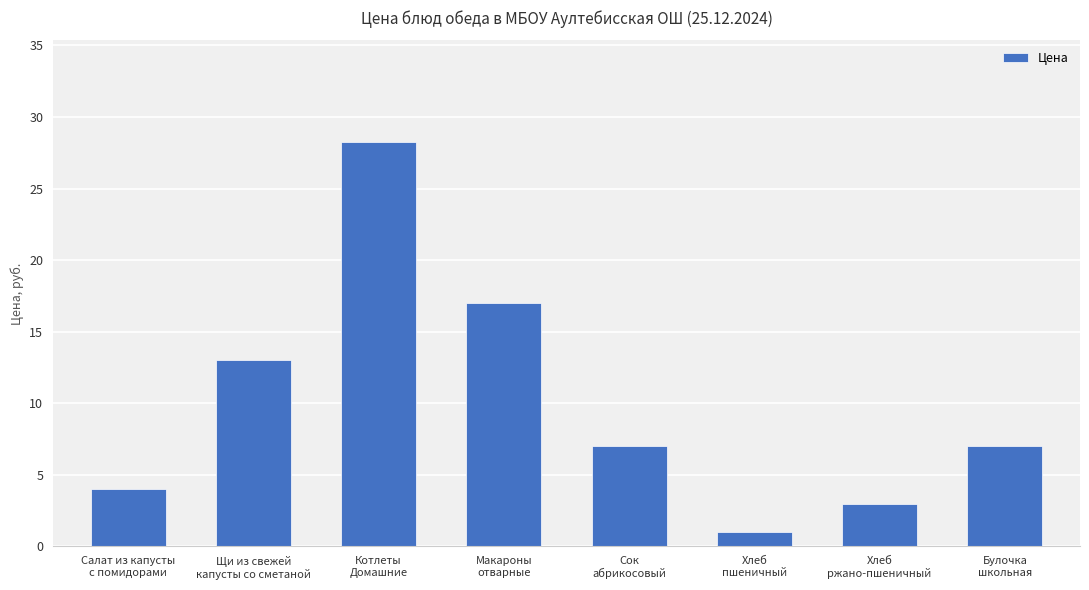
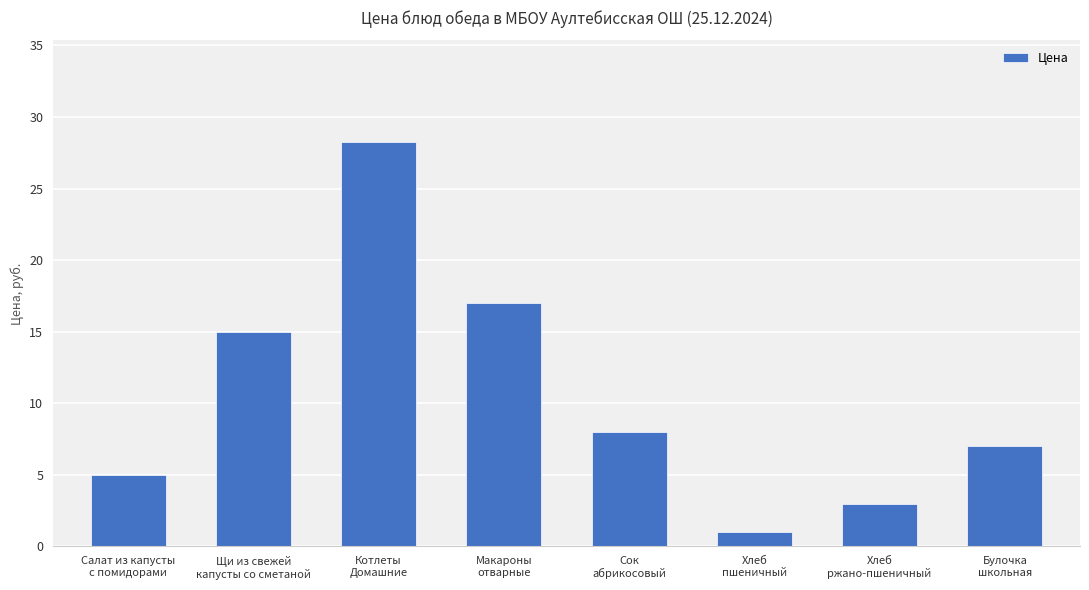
  {
-   "Салат из капусты с помидорами": 4,
-   "Щи из свежей капусты со сметаной": 13,
+   "Салат из капусты с помидорами": 5,
+   "Щи из свежей капусты со сметаной": 15,
    "Котлеты Домашние": 28.3,
    "Макароны отварные": 17,
-   "Сок абрикосовый": 7,
+   "Сок абрикосовый": 8,
    "Хлеб пшеничный": 1,
    "Хлеб ржано-пшеничный": 3,
    "Булочка школьная": 7
  }
